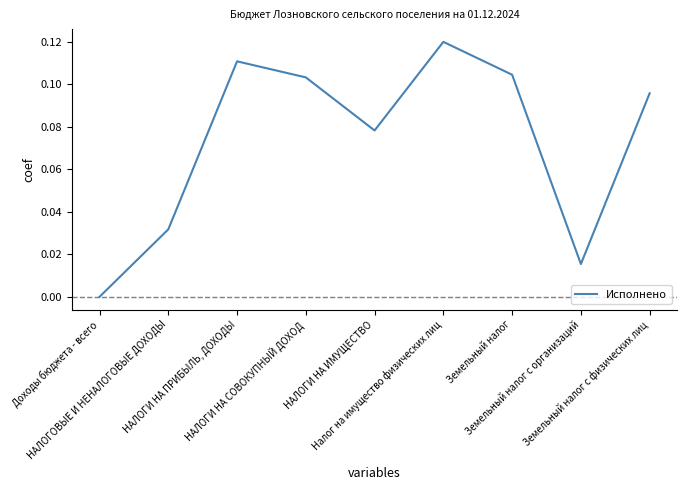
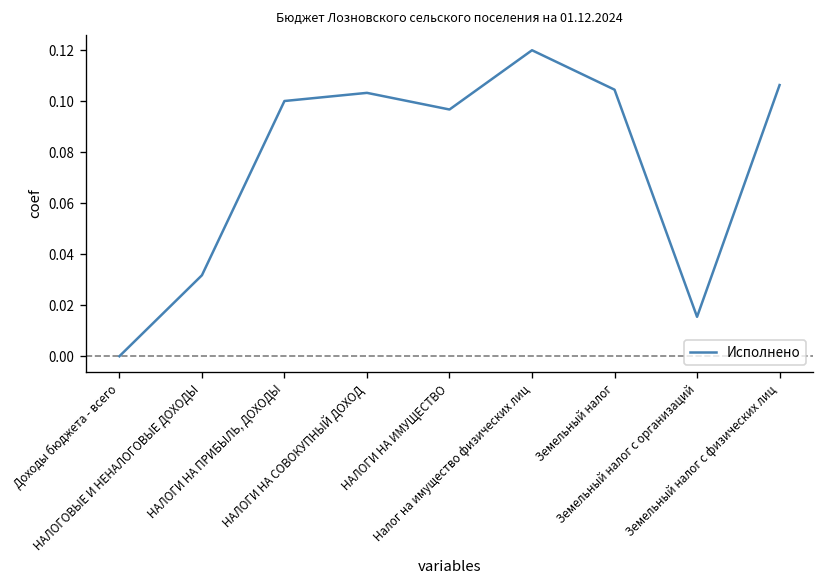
  {
    "Доходы бюджета - всего": 0.000,
    "НАЛОГОВЫЕ И НЕНАЛОГОВЫЕ ДОХОДЫ": 0.032,
-   "НАЛОГИ НА ПРИБЫЛЬ, ДОХОДЫ": 0.111,
+   "НАЛОГИ НА ПРИБЫЛЬ, ДОХОДЫ": 0.100,
    "НАЛОГИ НА СОВОКУПНЫЙ ДОХОД": 0.103,
-   "НАЛОГИ НА ИМУЩЕСТВО": 0.078,
+   "НАЛОГИ НА ИМУЩЕСТВО": 0.097,
    "Налог на имущество физических лиц": 0.120,
    "Земельный налог": 0.105,
    "Земельный налог с организаций": 0.015,
-   "Земельный налог с физических лиц": 0.096
+   "Земельный налог с физических лиц": 0.106
  }
